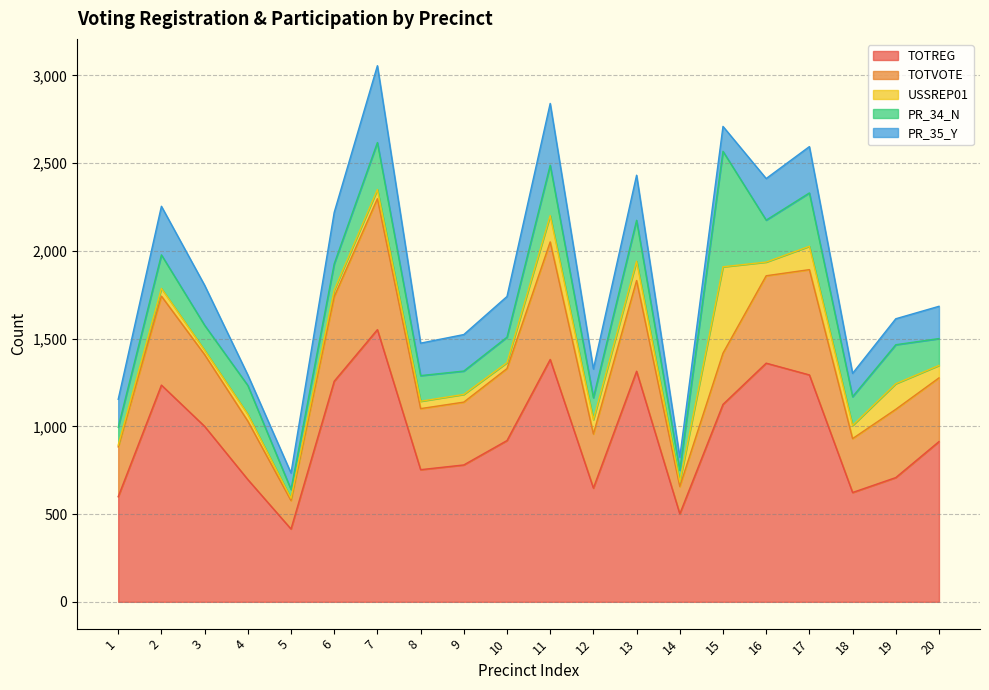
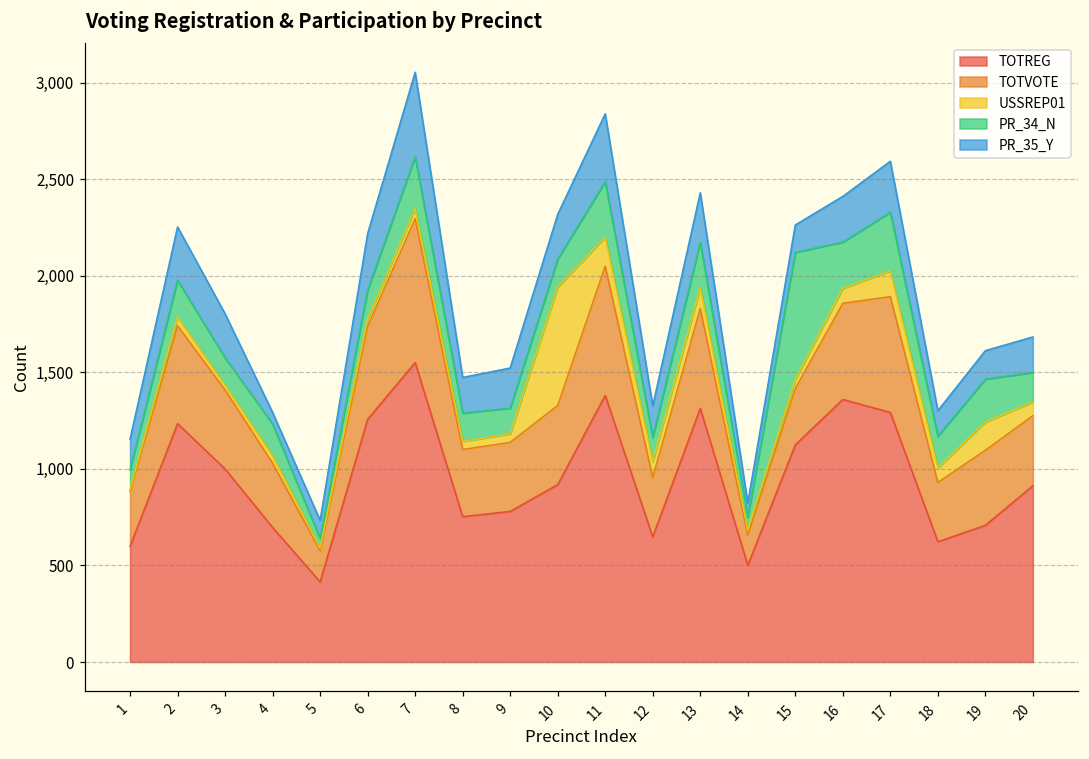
  {
    "USSREP01": {
      "2": 40,
      "3": 30,
      "4": 40,
      "6": 40,
      "7": 50,
      "8": 40,
      "9": 40,
-     "10": 30,
+     "10": 610,
      "11": 150,
      "12": 80,
      "13": 110,
      "14": 30,
-     "15": 490,
+     "15": 50,
      "16": 80,
      "17": 130,
      "18": 80,
      "19": 150,
      "20": 70
    },
    "PR_34_N": {
      "1": 100,
      "2": 190,
      "3": 140,
      "4": 160,
      "5": 50,
      "6": 150,
      "7": 270,
      "8": 150,
      "9": 130,
      "10": 150,
      "11": 290,
      "12": 130,
      "13": 230,
      "14": 70,
      "15": 660,
      "16": 240,
      "17": 300,
      "18": 160,
      "19": 220,
      "20": 150
    },
    "PR_35_Y": {
      "1": 160,
      "2": 280,
      "3": 230,
      "4": 60,
      "5": 90,
      "6": 290,
      "7": 440,
      "8": 190,
      "9": 210,
      "10": 230,
      "11": 350,
      "12": 160,
      "13": 260,
      "14": 70,
      "15": 140,
      "16": 240,
      "17": 260,
      "18": 130,
      "19": 150,
      "20": 180
    }
  }
